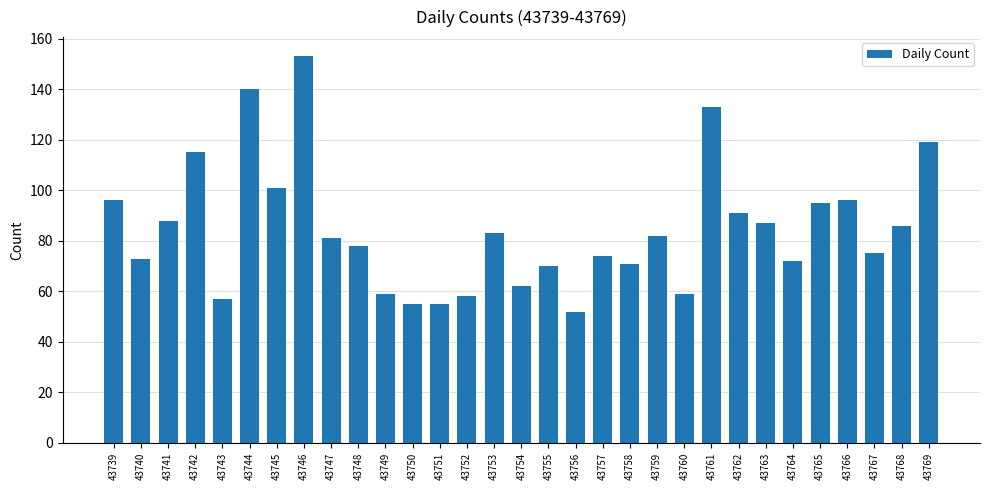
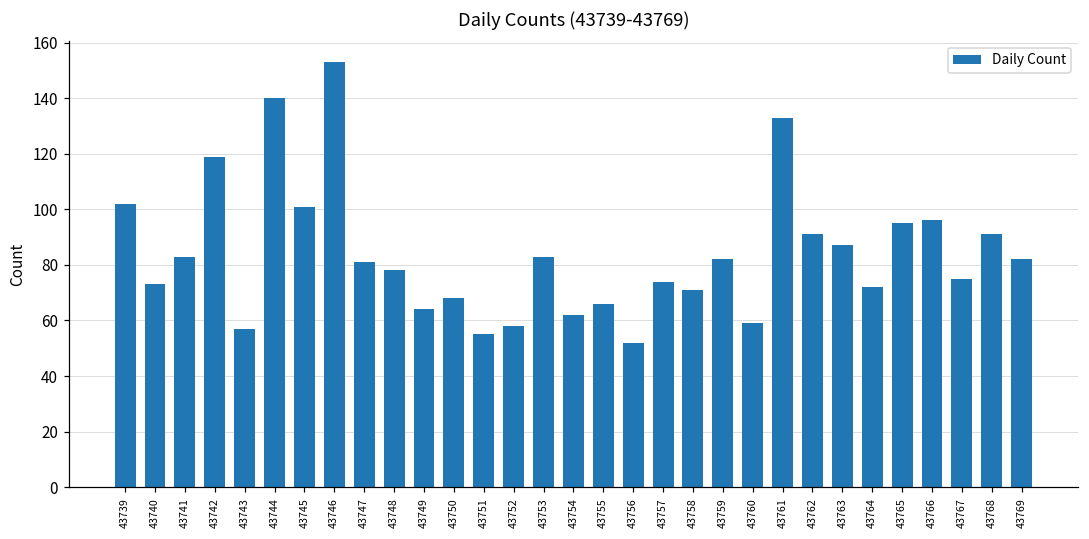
  {
-   "43739": 96,
+   "43739": 102,
    "43740": 73,
-   "43741": 88,
-   "43742": 115,
+   "43741": 83,
+   "43742": 119,
    "43743": 57,
    "43744": 140,
    "43745": 101,
    "43746": 153,
    "43747": 81,
    "43748": 78,
-   "43749": 59,
-   "43750": 55,
+   "43749": 64,
+   "43750": 68,
    "43751": 55,
    "43752": 58,
    "43753": 83,
    "43754": 62,
-   "43755": 70,
+   "43755": 66,
    "43756": 52,
    "43757": 74,
    "43758": 71,
    "43759": 82,
    "43760": 59,
    "43761": 133,
    "43762": 91,
    "43763": 87,
    "43764": 72,
    "43765": 95,
    "43766": 96,
    "43767": 75,
-   "43768": 86,
-   "43769": 119
+   "43768": 91,
+   "43769": 82
  }
